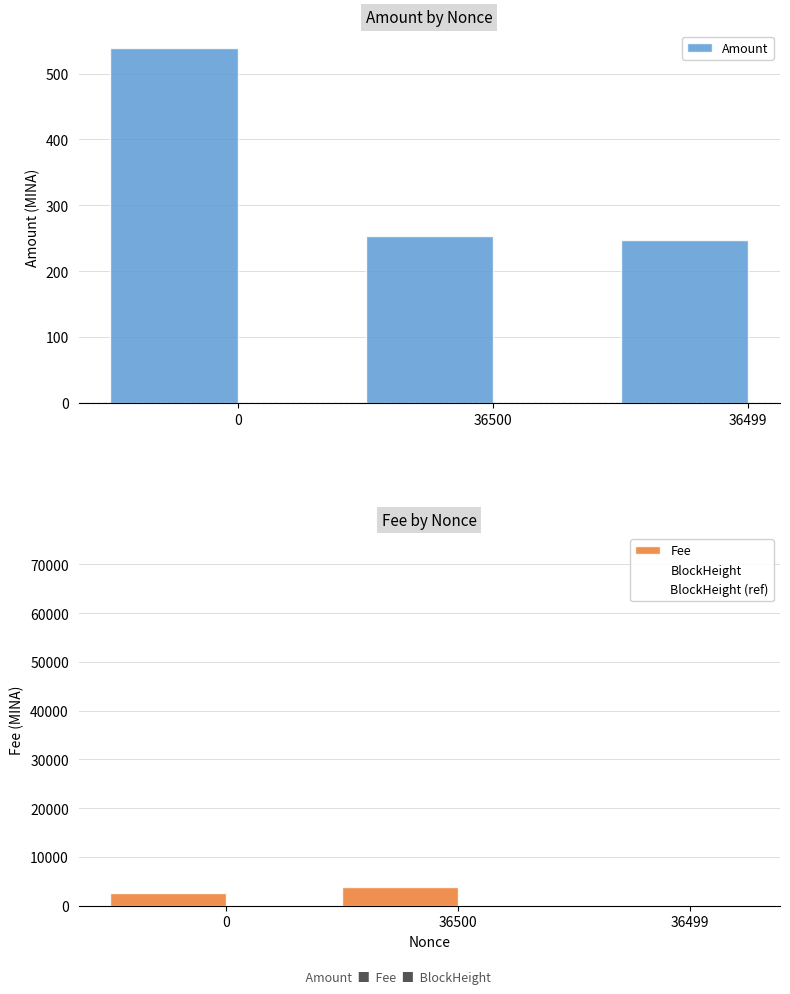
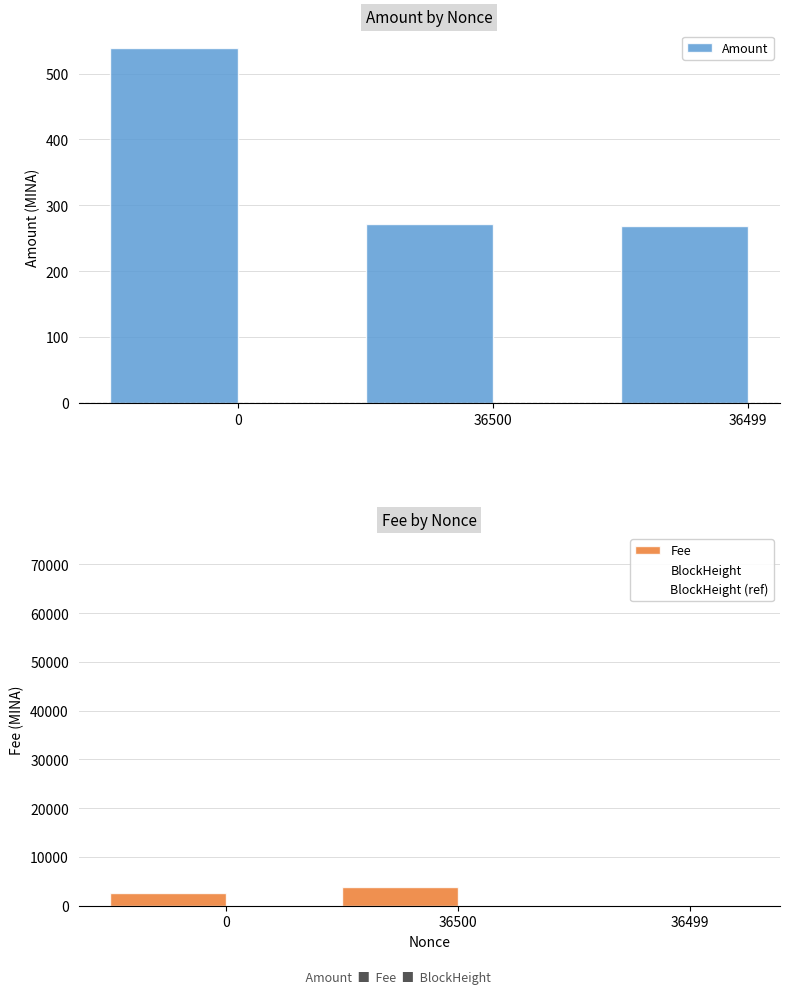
  {
    "Amount by Nonce": {
      "0": 540,
-     "36500": 250,
-     "36499": 250
+     "36500": 270,
+     "36499": 270
    },
    "Fee by Nonce": {
      "Fee": {
        "0": 3000,
        "36500": 4000
      }
    }
  }
